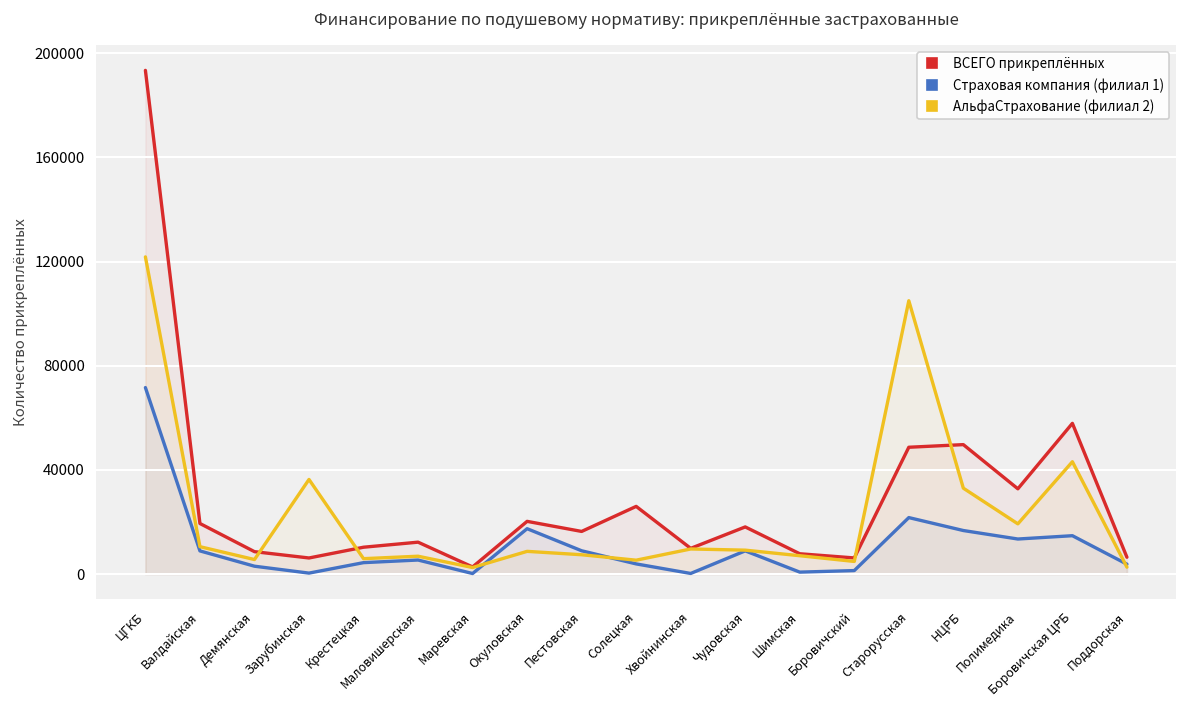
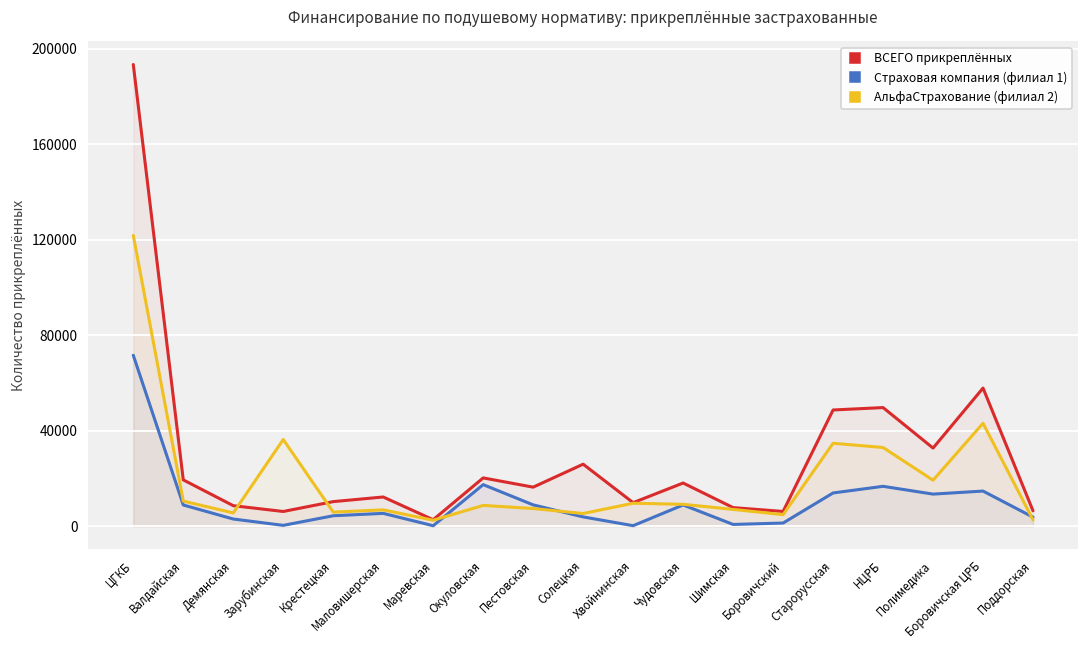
  {
    "ВСЕГО прикреплённых": {
      "ЦГКБ": 193000,
      "Валдайская": 19000,
      "Демянская": 9000,
      "Зарубинская": 6000,
      "Крестецкая": 10000,
      "Маловишерская": 12000,
      "Окуловская": 20000,
      "Пестовская": 16000,
      "Солецкая": 26000,
      "Чудовская": 18000,
      "Боровичский": 6000,
      "Старорусская": 49000,
      "НЦРБ": 50000,
      "Полимедика": 33000,
      "Боровичская ЦРБ": 58000,
      "Поддорская": 6000
    },
    "Страховая компания (филиал 1)": {
      "ЦГКБ": 72000,
      "Валдайская": 9000,
      "Демянская": 3000,
      "Зарубинская": 0,
      "Крестецкая": 4000,
      "Маловишерская": 5000,
      "Маревская": 0,
      "Окуловская": 17000,
      "Пестовская": 9000,
      "Солецкая": 4000,
      "Хвойнинская": 0,
      "Шимская": 1000,
      "Боровичский": 1000,
-     "Старорусская": 22000,
+     "Старорусская": 14000,
      "НЦРБ": 17000,
      "Полимедика": 13000,
      "Боровичская ЦРБ": 15000
    },
    "АльфаСтрахование (филиал 2)": {
      "ЦГКБ": 122000,
      "Валдайская": 11000,
      "Демянская": 6000,
      "Зарубинская": 36000,
      "Крестецкая": 6000,
      "Маловишерская": 7000,
      "Окуловская": 9000,
      "Пестовская": 7000,
      "Солецкая": 5000,
      "Боровичский": 5000,
-     "Старорусская": 105000,
+     "Старорусская": 35000,
      "НЦРБ": 33000,
      "Полимедика": 19000,
      "Боровичская ЦРБ": 43000
    }
  }
